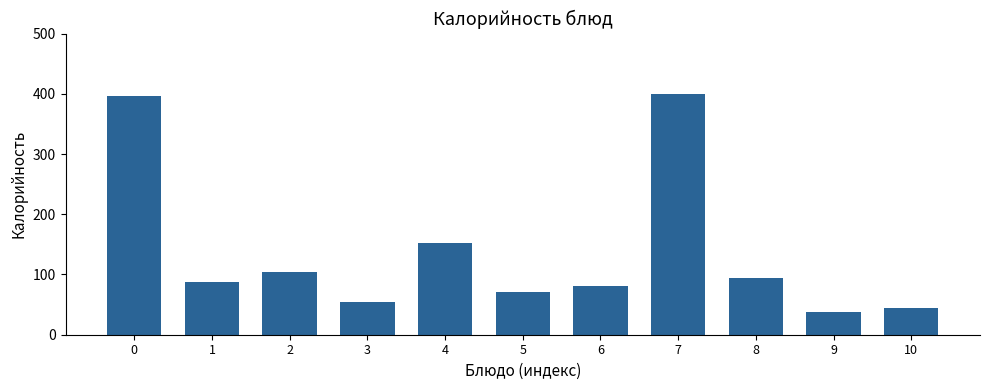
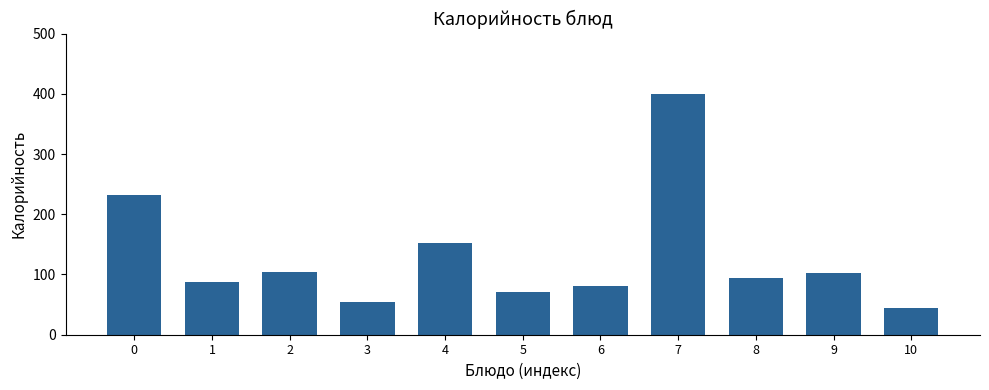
  {
-   "0": 400,
+   "0": 230,
    "1": 90,
    "2": 100,
    "3": 50,
    "4": 150,
    "5": 70,
    "6": 80,
    "7": 400,
    "8": 100,
-   "9": 40,
+   "9": 100,
    "10": 50
  }
